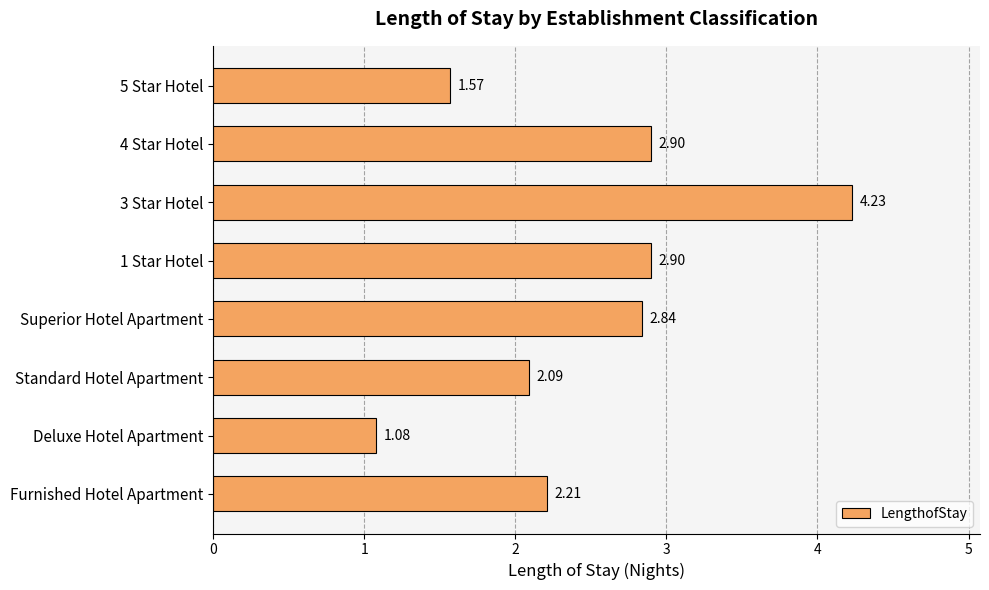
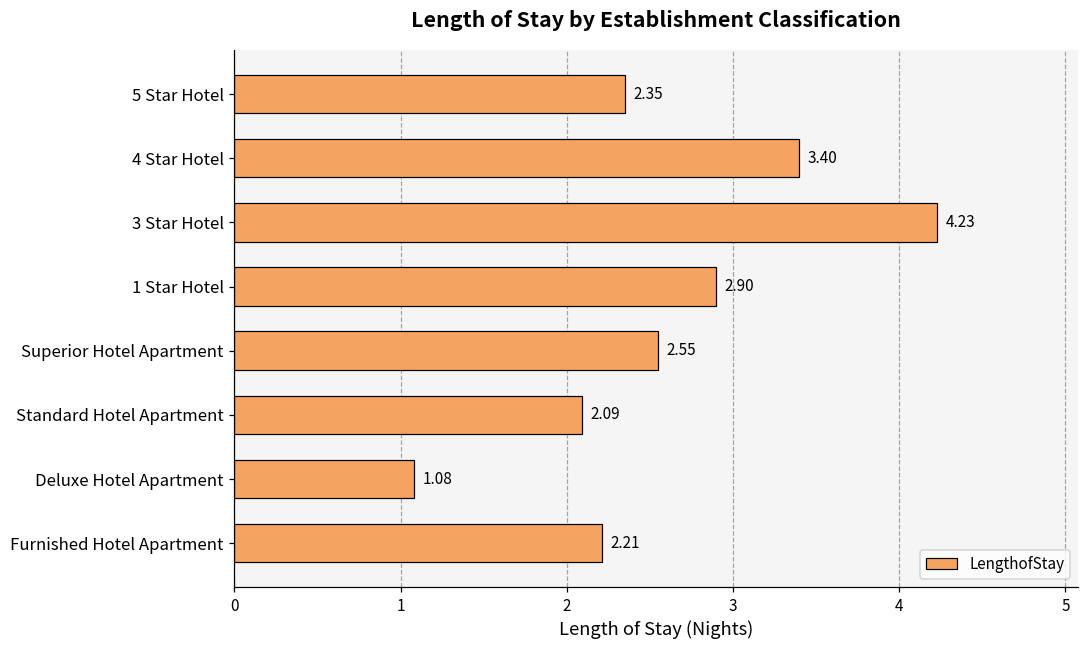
  {
-   "5 Star Hotel": 1.57,
-   "4 Star Hotel": 2.90,
+   "5 Star Hotel": 2.35,
+   "4 Star Hotel": 3.40,
    "3 Star Hotel": 4.23,
    "1 Star Hotel": 2.90,
-   "Superior Hotel Apartment": 2.84,
+   "Superior Hotel Apartment": 2.55,
    "Standard Hotel Apartment": 2.09,
    "Deluxe Hotel Apartment": 1.08,
    "Furnished Hotel Apartment": 2.21
  }
